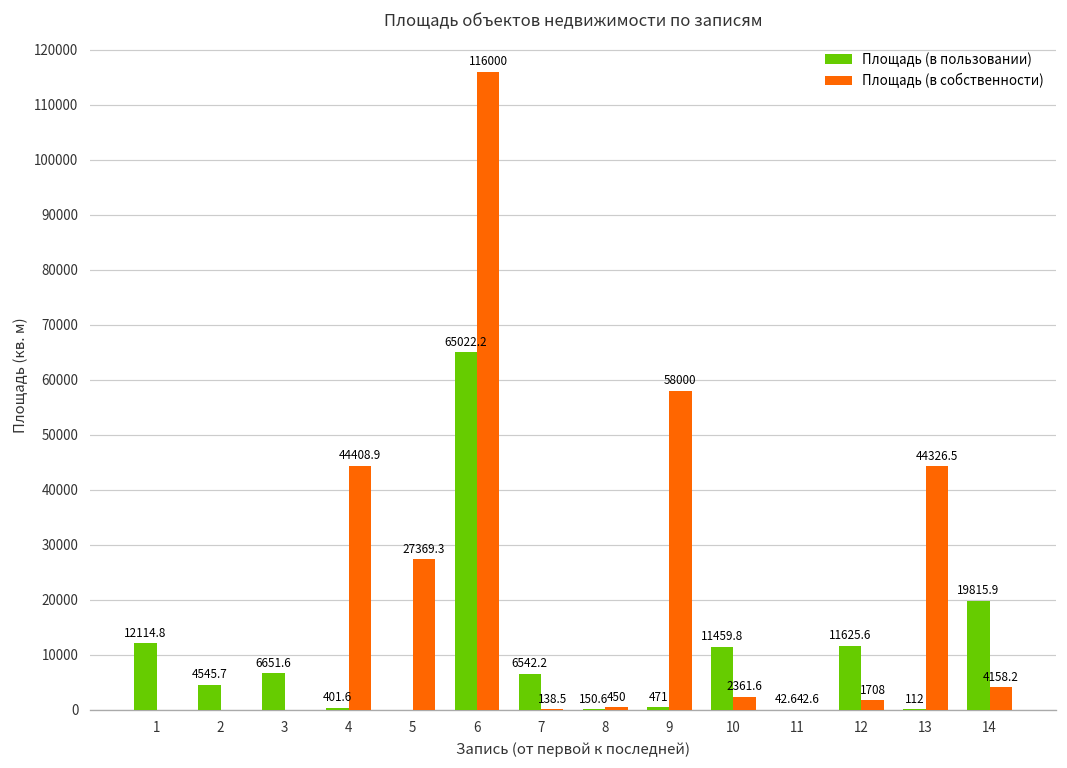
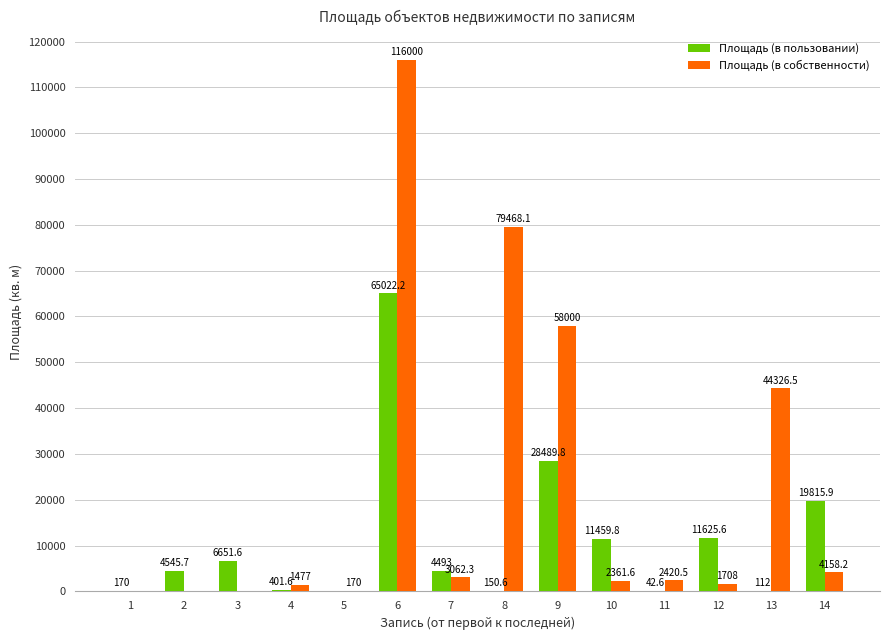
  {
    "Площадь (в пользовании)": {
-     "1": 12114.8,
+     "1": 170,
      "2": 4545.7,
      "3": 6651.6,
      "4": 401.6,
      "6": 65022.2,
-     "7": 6542.2,
+     "7": 4493,
      "8": 150.6,
-     "9": 471,
+     "9": 28489.8,
      "10": 11459.8,
      "11": 42.6,
      "12": 11625.6,
      "13": 112,
      "14": 19815.9
    },
    "Площадь (в собственности)": {
-     "4": 44408.9,
-     "5": 27369.3,
+     "4": 1477,
+     "5": 170,
      "6": 116000,
-     "7": 138.5,
-     "8": 450,
+     "7": 3062.3,
+     "8": 79468.1,
      "9": 58000,
      "10": 2361.6,
-     "11": 42.6,
+     "11": 2420.5,
      "12": 1708,
      "13": 44326.5,
      "14": 4158.2
    }
  }
